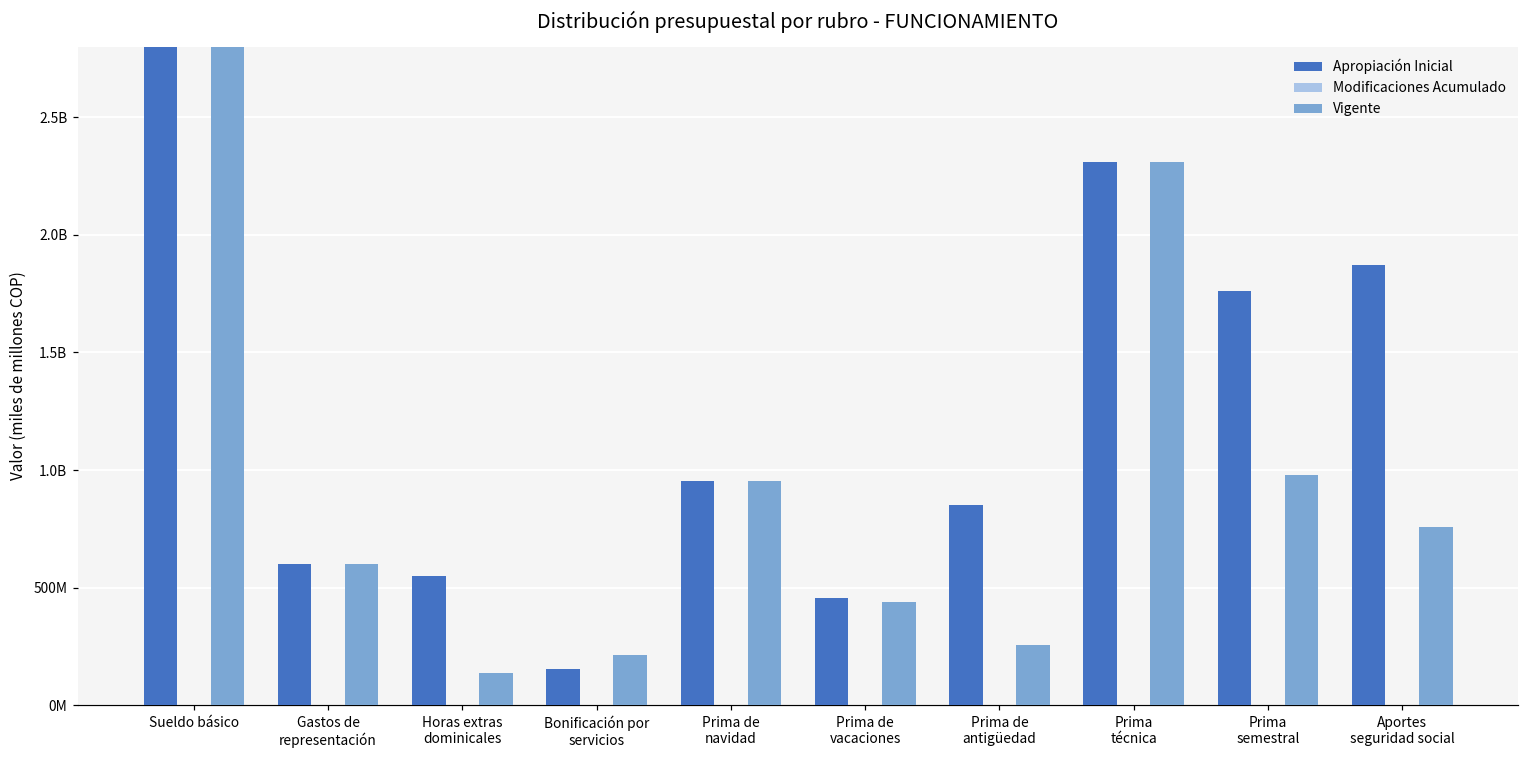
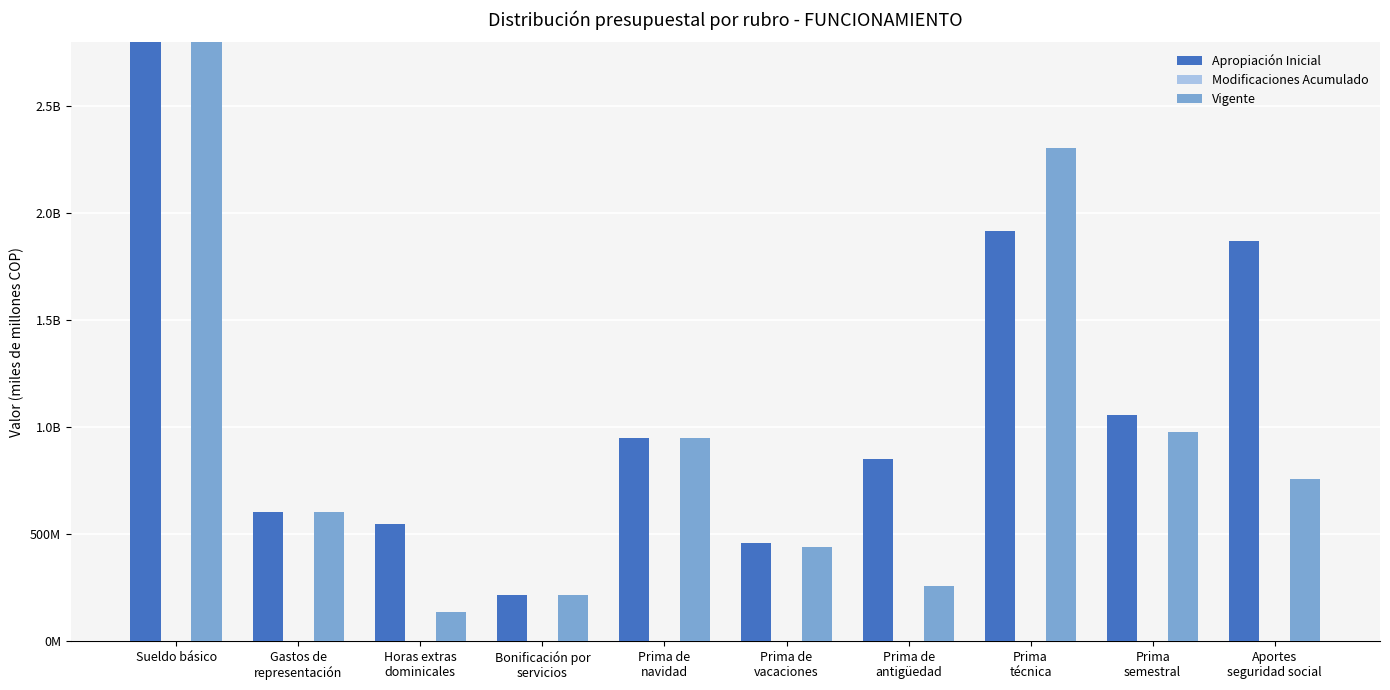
  {
    "Apropiación Inicial": {
      "Gastos de representación": 600000000,
      "Horas extras dominicales": 550000000,
-     "Bonificación por servicios": 150000000,
+     "Bonificación por servicios": 220000000,
      "Prima de navidad": 950000000,
      "Prima de vacaciones": 460000000,
      "Prima de antigüedad": 850000000,
-     "Prima técnica": 2310000000,
-     "Prima semestral": 1760000000,
+     "Prima técnica": 1920000000,
+     "Prima semestral": 1060000000,
      "Aportes seguridad social": 1870000000
    }
  }
